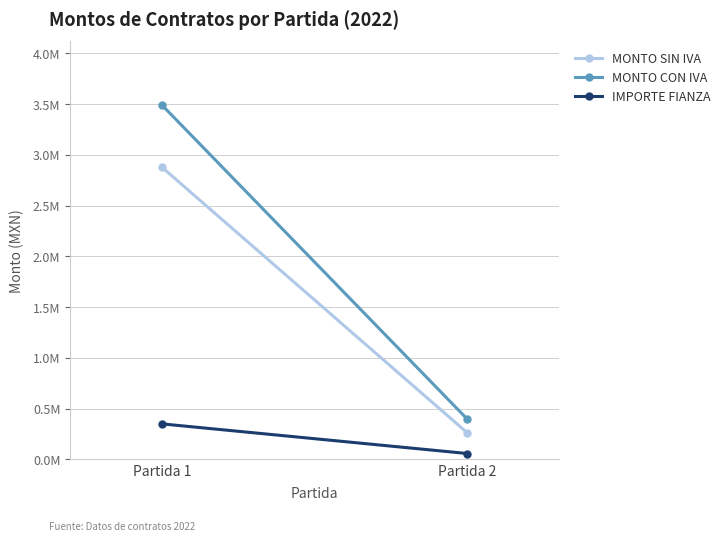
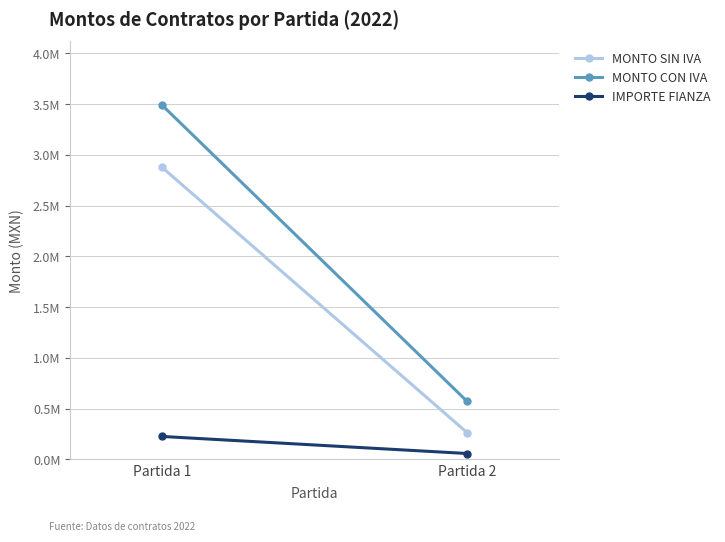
  {
    "MONTO SIN IVA": {
      "Partida 1": 2880000,
      "Partida 2": 260000
    },
    "MONTO CON IVA": {
      "Partida 1": 3490000,
-     "Partida 2": 400000
+     "Partida 2": 570000
    },
    "IMPORTE FIANZA": {
-     "Partida 1": 350000,
+     "Partida 1": 230000,
      "Partida 2": 60000
    }
  }
